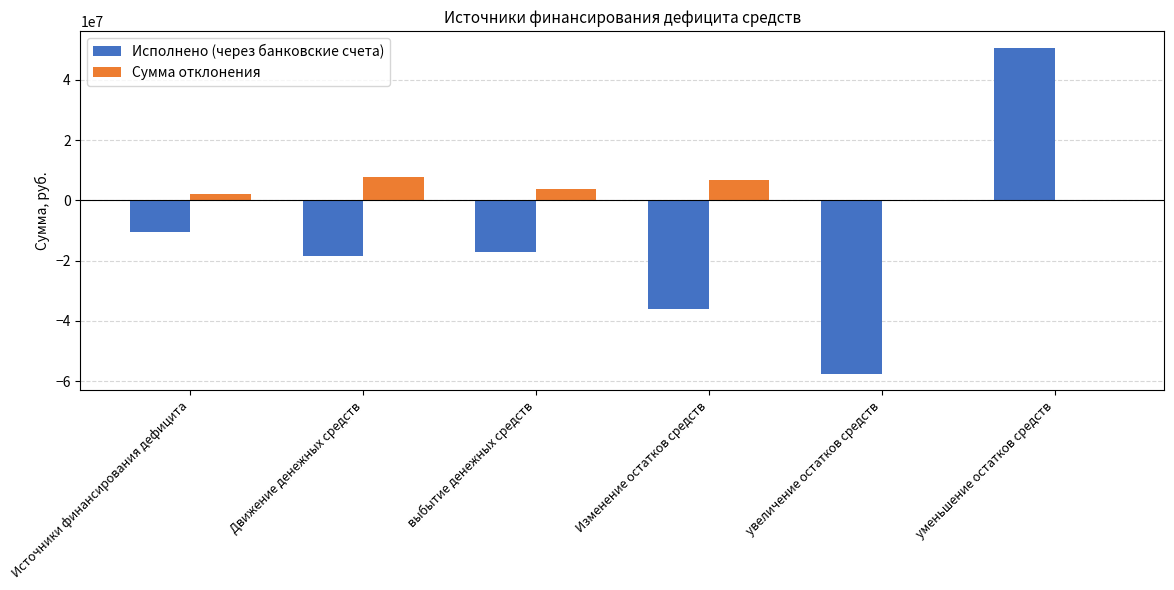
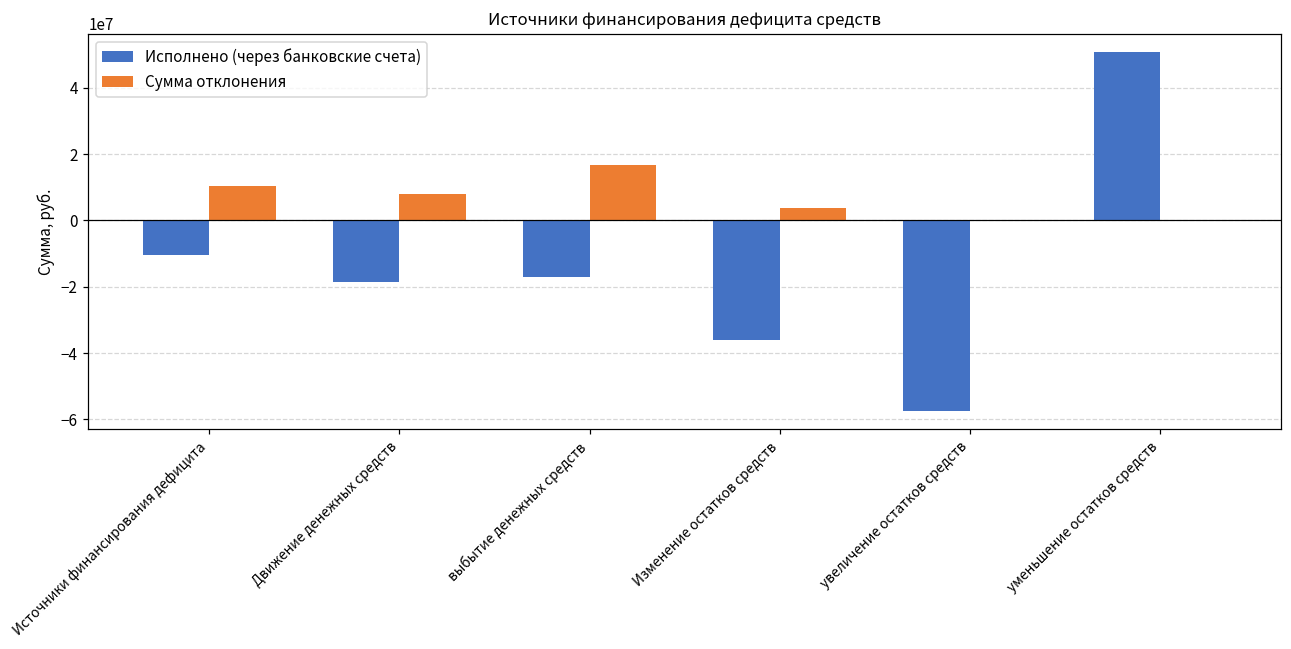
  {
    "Исполнено (через банковские счета)": {
      "Источники финансирования дефицита": -11000000,
      "Движение денежных средств": -18000000,
      "выбытие денежных средств": -17000000,
      "Изменение остатков средств": -36000000,
      "увеличение остатков средств": -58000000,
      "уменьшение остатков средств": 51000000
    },
    "Сумма отклонения": {
-     "Источники финансирования дефицита": 2000000,
+     "Источники финансирования дефицита": 11000000,
      "Движение денежных средств": 8000000,
-     "выбытие денежных средств": 4000000,
-     "Изменение остатков средств": 7000000,
+     "выбытие денежных средств": 17000000,
+     "Изменение остатков средств": 4000000,
      "увеличение остатков средств": 0,
      "уменьшение остатков средств": 0
    }
  }
